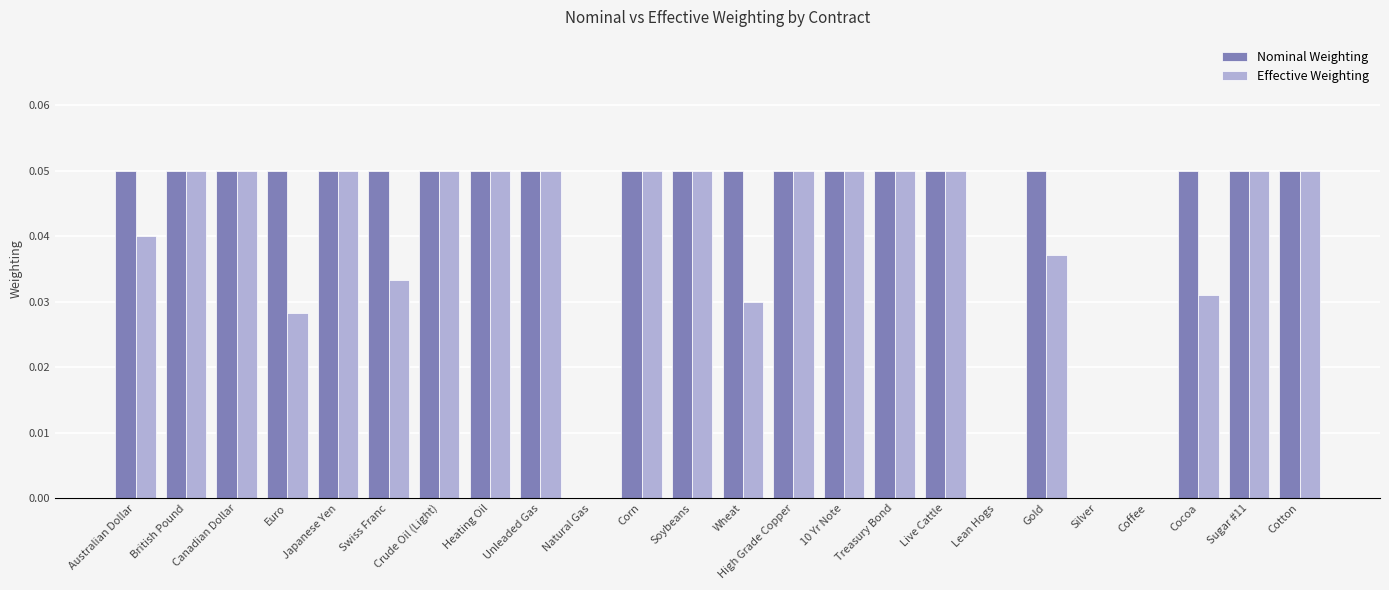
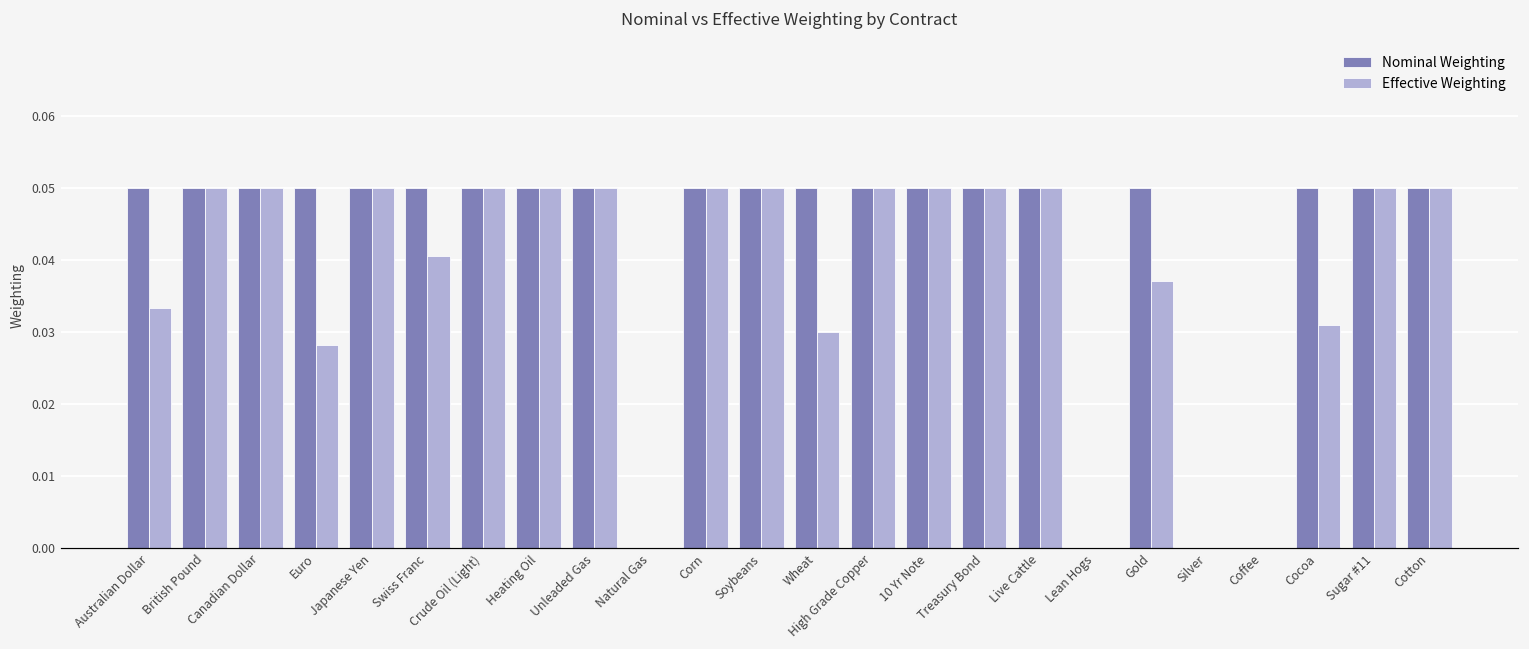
  {
    "Nominal Weighting": {
      "Australian Dollar": 0.050,
      "British Pound": 0.050,
      "Canadian Dollar": 0.050,
      "Euro": 0.050,
      "Japanese Yen": 0.050,
      "Swiss Franc": 0.050,
      "Crude Oil (Light)": 0.050,
      "Heating Oil": 0.050,
      "Unleaded Gas": 0.050,
      "Natural Gas": 0.000,
      "Corn": 0.050,
      "Soybeans": 0.050,
      "Wheat": 0.050,
      "High Grade Copper": 0.050,
      "10 Yr Note": 0.050,
      "Treasury Bond": 0.050,
      "Live Cattle": 0.050,
      "Lean Hogs": 0.000,
      "Gold": 0.050,
      "Silver": 0.000,
      "Coffee": 0.000,
      "Cocoa": 0.050,
      "Sugar #11": 0.050,
      "Cotton": 0.050
    },
    "Effective Weighting": {
-     "Australian Dollar": 0.040,
+     "Australian Dollar": 0.033,
      "British Pound": 0.050,
      "Canadian Dollar": 0.050,
      "Euro": 0.028,
      "Japanese Yen": 0.050,
-     "Swiss Franc": 0.033,
+     "Swiss Franc": 0.041,
      "Crude Oil (Light)": 0.050,
      "Heating Oil": 0.050,
      "Unleaded Gas": 0.050,
      "Natural Gas": 0.000,
      "Corn": 0.050,
      "Soybeans": 0.050,
      "Wheat": 0.030,
      "High Grade Copper": 0.050,
      "10 Yr Note": 0.050,
      "Treasury Bond": 0.050,
      "Live Cattle": 0.050,
      "Lean Hogs": 0.000,
      "Gold": 0.037,
      "Silver": 0.000,
      "Coffee": 0.000,
      "Cocoa": 0.031,
      "Sugar #11": 0.050,
      "Cotton": 0.050
    }
  }
